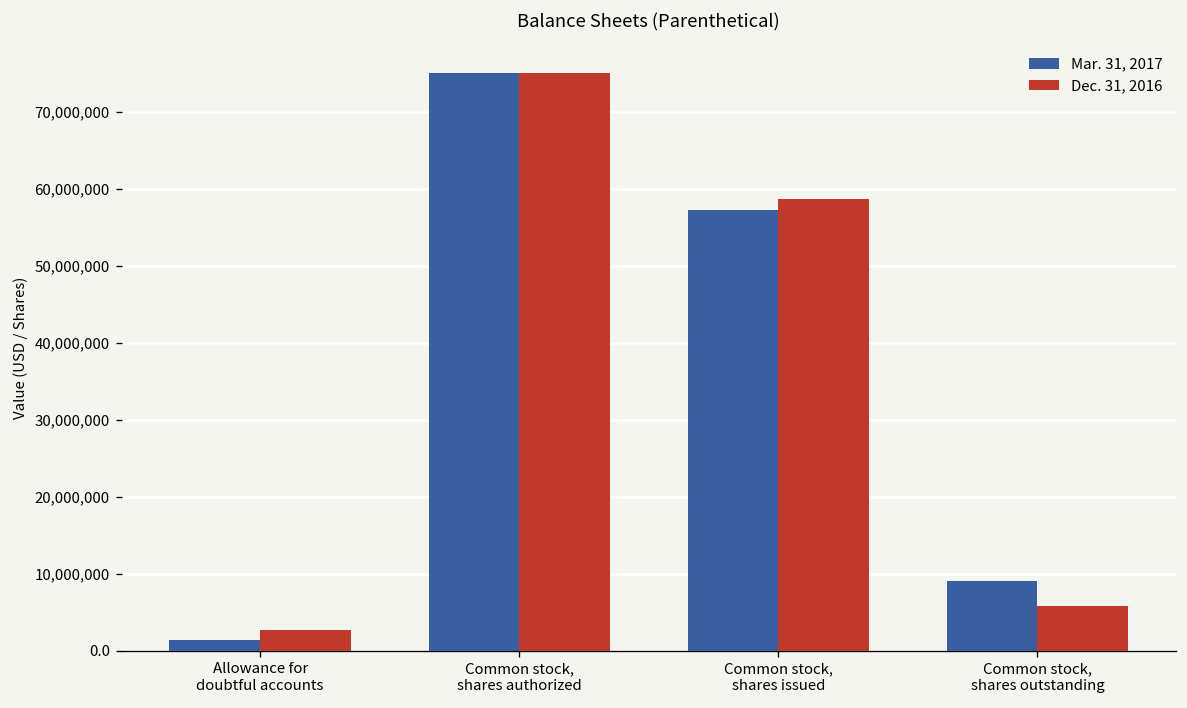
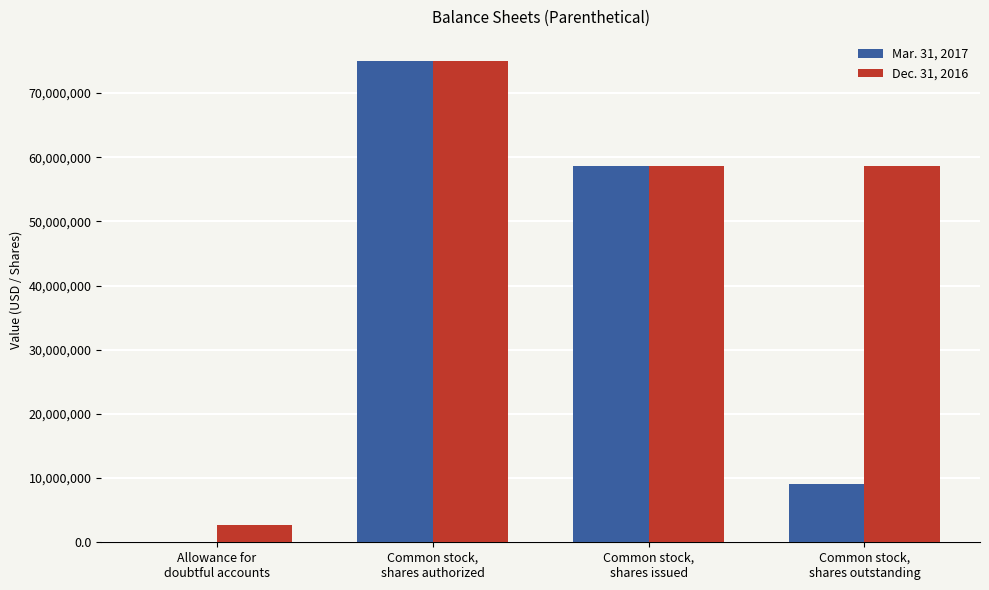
  {
    "Mar. 31, 2017": {
-     "Allowance for doubtful accounts": "1,000,000",
+     "Allowance for doubtful accounts": "0",
      "Common stock, shares authorized": "75,000,000",
-     "Common stock, shares issued": "57,000,000",
+     "Common stock, shares issued": "59,000,000",
      "Common stock, shares outstanding": "9,000,000"
    },
    "Dec. 31, 2016": {
      "Allowance for doubtful accounts": "3,000,000",
      "Common stock, shares authorized": "75,000,000",
      "Common stock, shares issued": "59,000,000",
-     "Common stock, shares outstanding": "6,000,000"
+     "Common stock, shares outstanding": "59,000,000"
    }
  }
